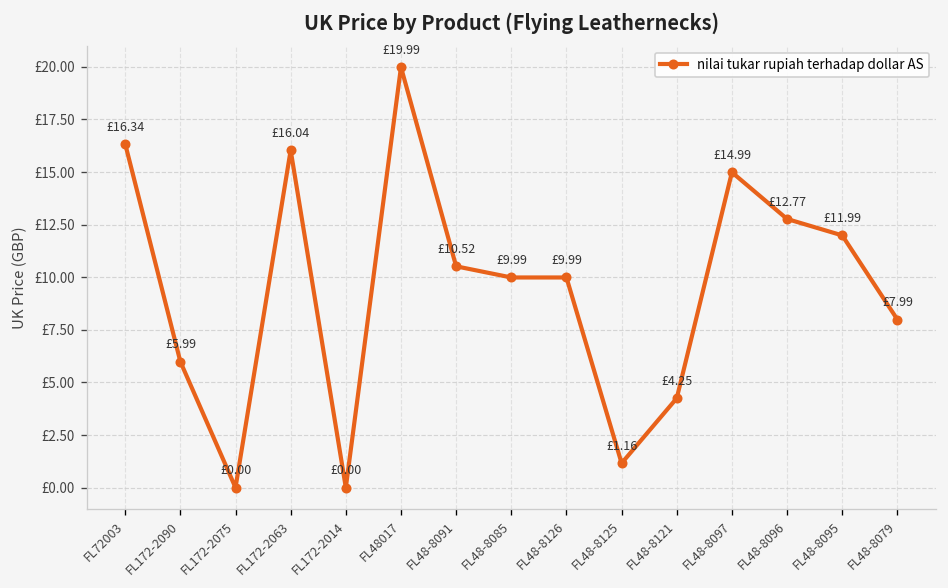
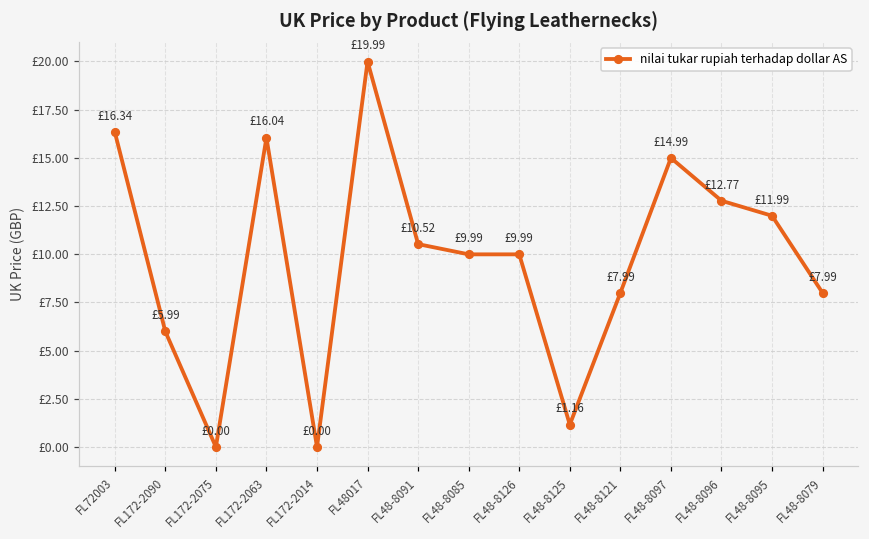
  {
    "FL72003": "£16.34",
    "FL172-2090": "£5.99",
    "FL172-2075": "£0.00",
    "FL172-2063": "£16.04",
    "FL172-2014": "£0.00",
    "FL48017": "£19.99",
    "FL48-8091": "£10.52",
    "FL48-8085": "£9.99",
    "FL48-8126": "£9.99",
    "FL48-8125": "£1.16",
-   "FL48-8121": "£4.25",
+   "FL48-8121": "£7.99",
    "FL48-8097": "£14.99",
    "FL48-8096": "£12.77",
    "FL48-8095": "£11.99",
    "FL48-8079": "£7.99"
  }
